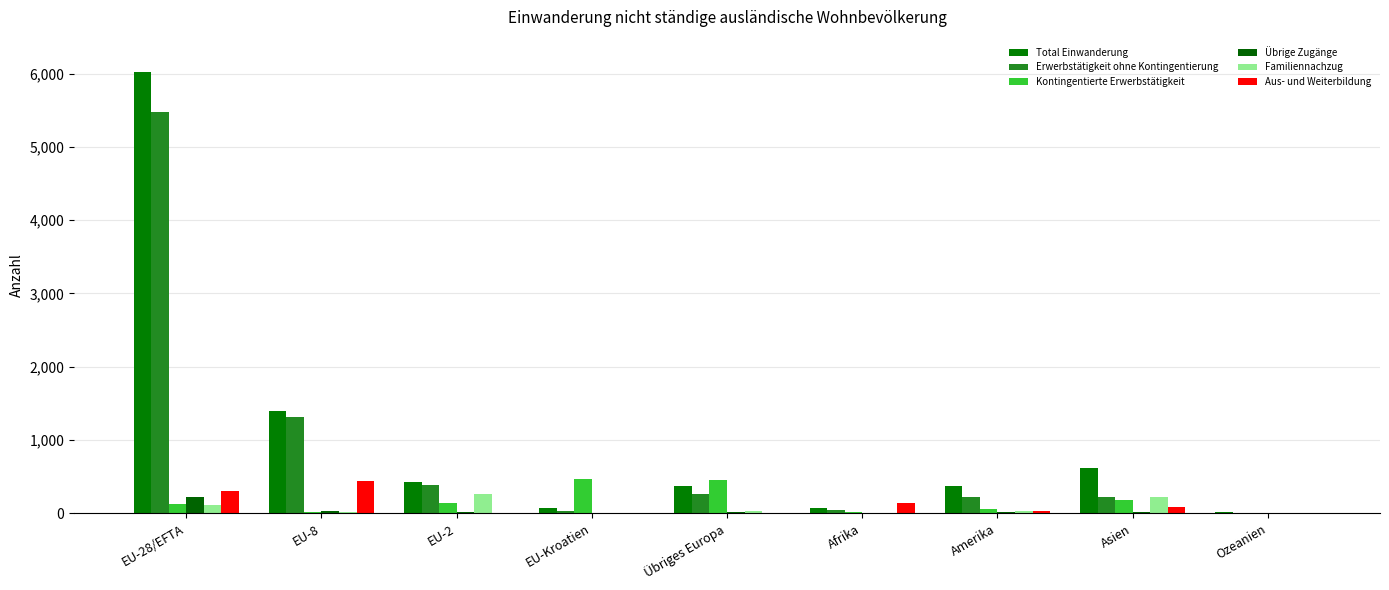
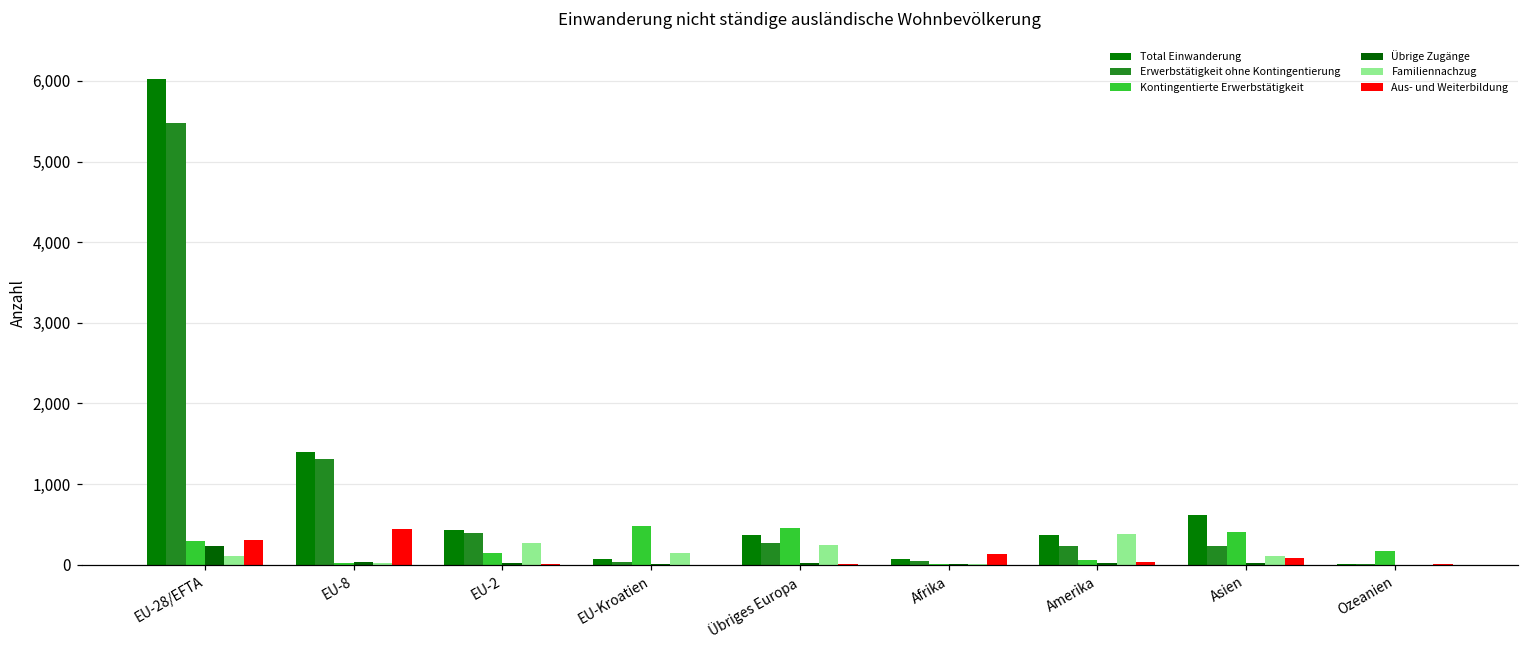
  {
    "Kontingentierte Erwerbstätigkeit": {
-     "EU-28/EFTA": 100,
+     "EU-28/EFTA": 300,
      "EU-2": 100,
      "EU-Kroatien": 500,
      "Übriges Europa": 500,
      "Amerika": 100,
-     "Asien": 200,
-     "Ozeanien": 0
+     "Asien": 400,
+     "Ozeanien": 200
    },
    "Familiennachzug": {
      "EU-28/EFTA": 100,
      "EU-2": 300,
-     "EU-Kroatien": 0,
-     "Übriges Europa": 0,
-     "Amerika": 0,
-     "Asien": 200,
+     "EU-Kroatien": 200,
+     "Übriges Europa": 200,
+     "Amerika": 400,
+     "Asien": 100,
      "Ozeanien": 0
    },
    "Aus- und Weiterbildung": {
      "EU-28/EFTA": 300,
      "EU-8": 400,
      "EU-Kroatien": 0,
      "Afrika": 100,
      "Asien": 100
    }
  }
